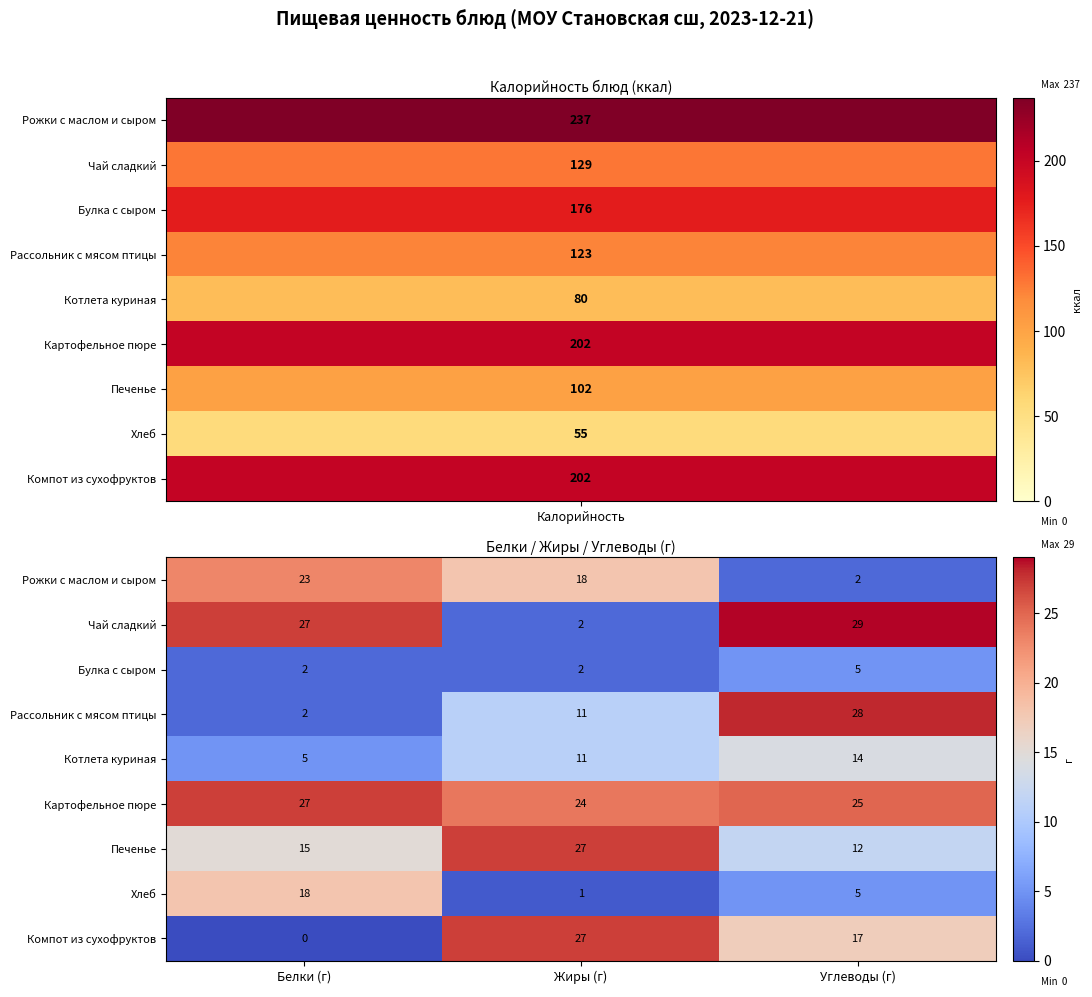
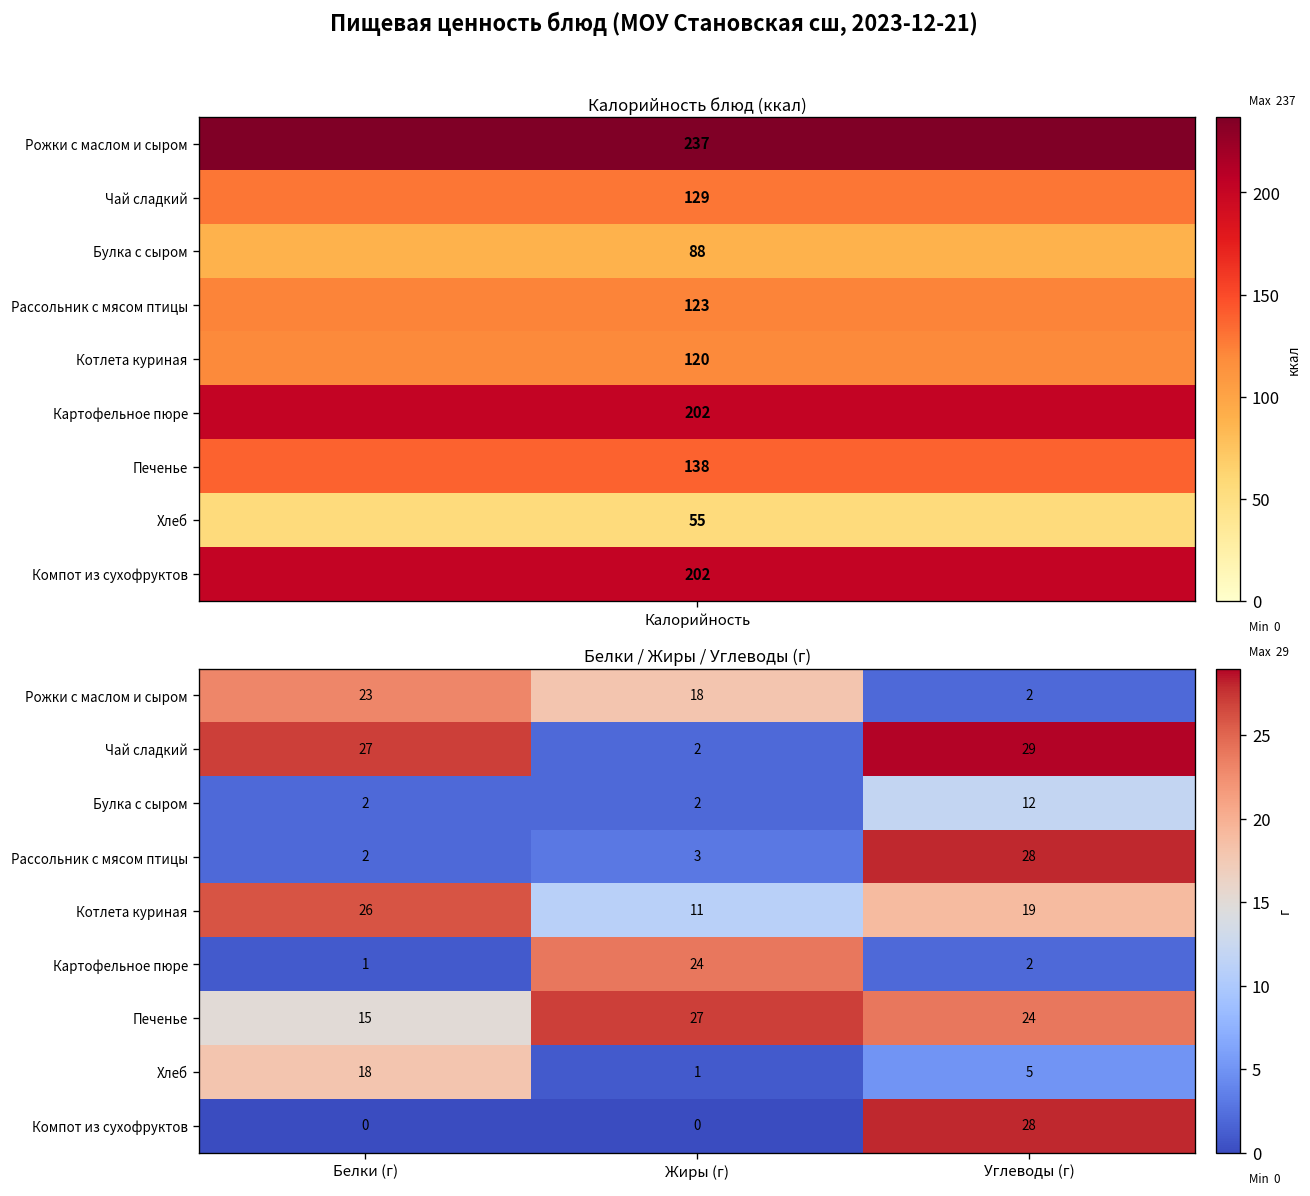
  {
    "Калорийность блюд (ккал)": {
      "Рожки с маслом и сыром": {
        "Калорийность": 237
      },
      "Чай сладкий": {
        "Калорийность": 129
      },
      "Булка с сыром": {
-       "Калорийность": 176
+       "Калорийность": 88
      },
      "Рассольник с мясом птицы": {
        "Калорийность": 123
      },
      "Котлета куриная": {
-       "Калорийность": 80
+       "Калорийность": 120
      },
      "Картофельное пюре": {
        "Калорийность": 202
      },
      "Печенье": {
-       "Калорийность": 102
+       "Калорийность": 138
      },
      "Хлеб": {
        "Калорийность": 55
      },
      "Компот из сухофруктов": {
        "Калорийность": 202
      }
    },
    "Белки / Жиры / Углеводы (г)": {
      "Рожки с маслом и сыром": {
        "Белки (г)": 23,
        "Жиры (г)": 18,
        "Углеводы (г)": 2
      },
      "Чай сладкий": {
        "Белки (г)": 27,
        "Жиры (г)": 2,
        "Углеводы (г)": 29
      },
      "Булка с сыром": {
        "Белки (г)": 2,
        "Жиры (г)": 2,
-       "Углеводы (г)": 5
+       "Углеводы (г)": 12
      },
      "Рассольник с мясом птицы": {
        "Белки (г)": 2,
-       "Жиры (г)": 11,
+       "Жиры (г)": 3,
        "Углеводы (г)": 28
      },
      "Котлета куриная": {
-       "Белки (г)": 5,
+       "Белки (г)": 26,
        "Жиры (г)": 11,
-       "Углеводы (г)": 14
+       "Углеводы (г)": 19
      },
      "Картофельное пюре": {
-       "Белки (г)": 27,
+       "Белки (г)": 1,
        "Жиры (г)": 24,
-       "Углеводы (г)": 25
+       "Углеводы (г)": 2
      },
      "Печенье": {
        "Белки (г)": 15,
        "Жиры (г)": 27,
-       "Углеводы (г)": 12
+       "Углеводы (г)": 24
      },
      "Хлеб": {
        "Белки (г)": 18,
        "Жиры (г)": 1,
        "Углеводы (г)": 5
      },
      "Компот из сухофруктов": {
        "Белки (г)": 0,
-       "Жиры (г)": 27,
-       "Углеводы (г)": 17
+       "Жиры (г)": 0,
+       "Углеводы (г)": 28
      }
    }
  }
